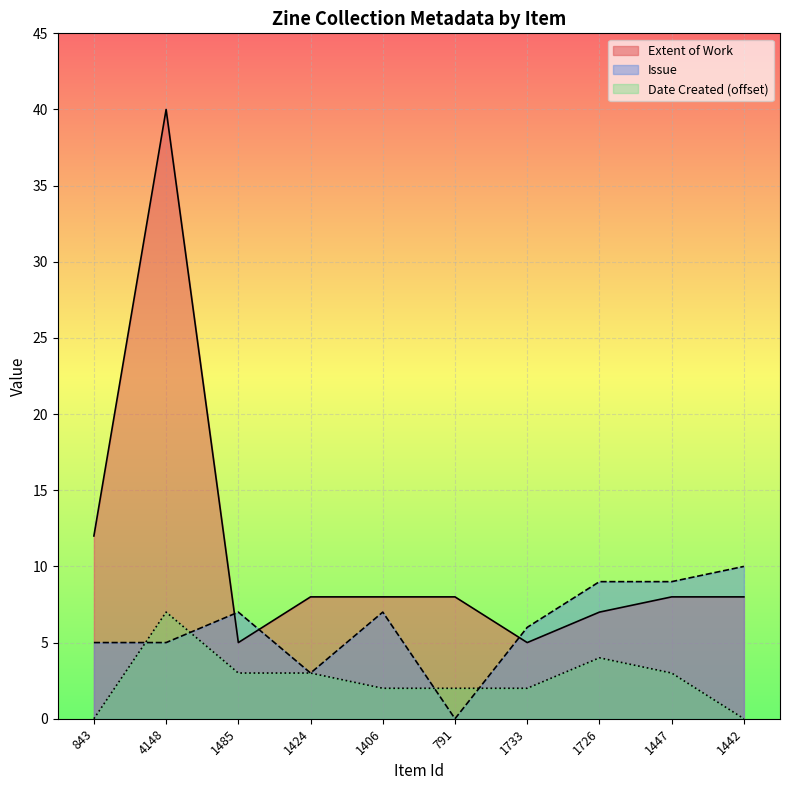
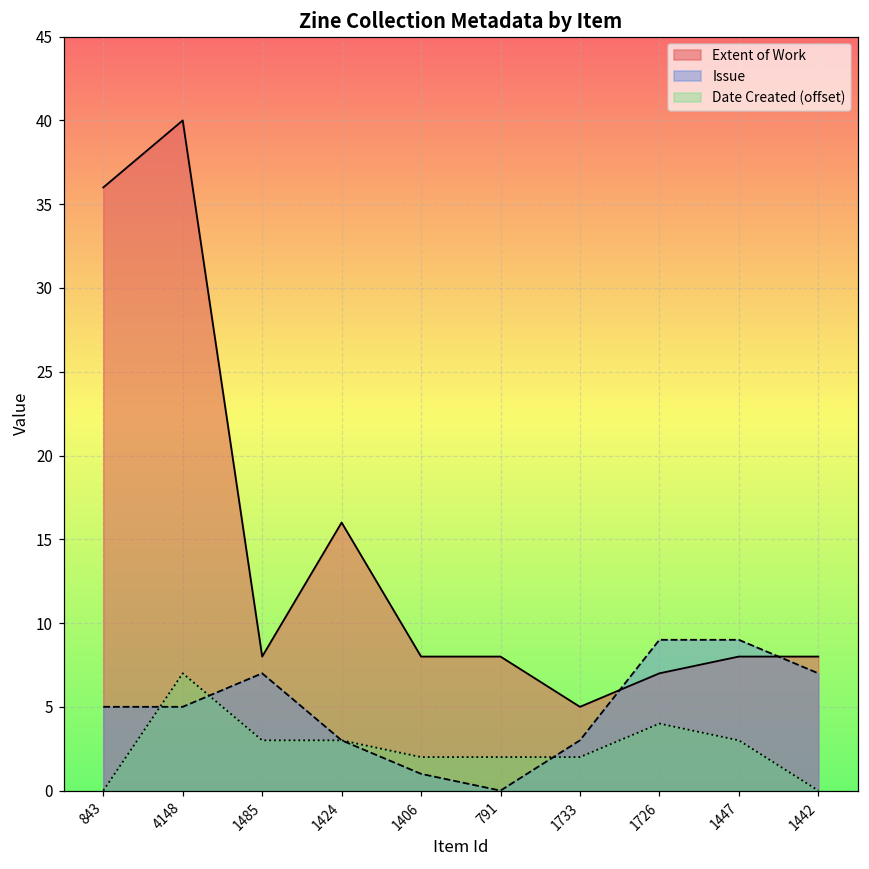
  {
    "Extent of Work": {
-     "843": 12,
+     "843": 36,
      "4148": 40,
-     "1485": 5,
-     "1424": 8,
+     "1485": 8,
+     "1424": 16,
      "1406": 8,
      "791": 8,
      "1733": 5,
      "1726": 7,
      "1447": 8,
      "1442": 8
    },
    "Issue": {
      "843": 5,
      "4148": 5,
      "1485": 7,
-     "1406": 7,
+     "1406": 1,
      "791": 0,
-     "1733": 6,
+     "1733": 3,
      "1726": 9,
      "1447": 9,
-     "1442": 10
+     "1442": 7
    },
    "Date Created (offset)": {
      "843": 0,
      "4148": 7,
      "1485": 3,
      "1406": 2,
      "791": 2,
      "1733": 2,
      "1726": 4,
      "1447": 3,
      "1442": 0
    }
  }
